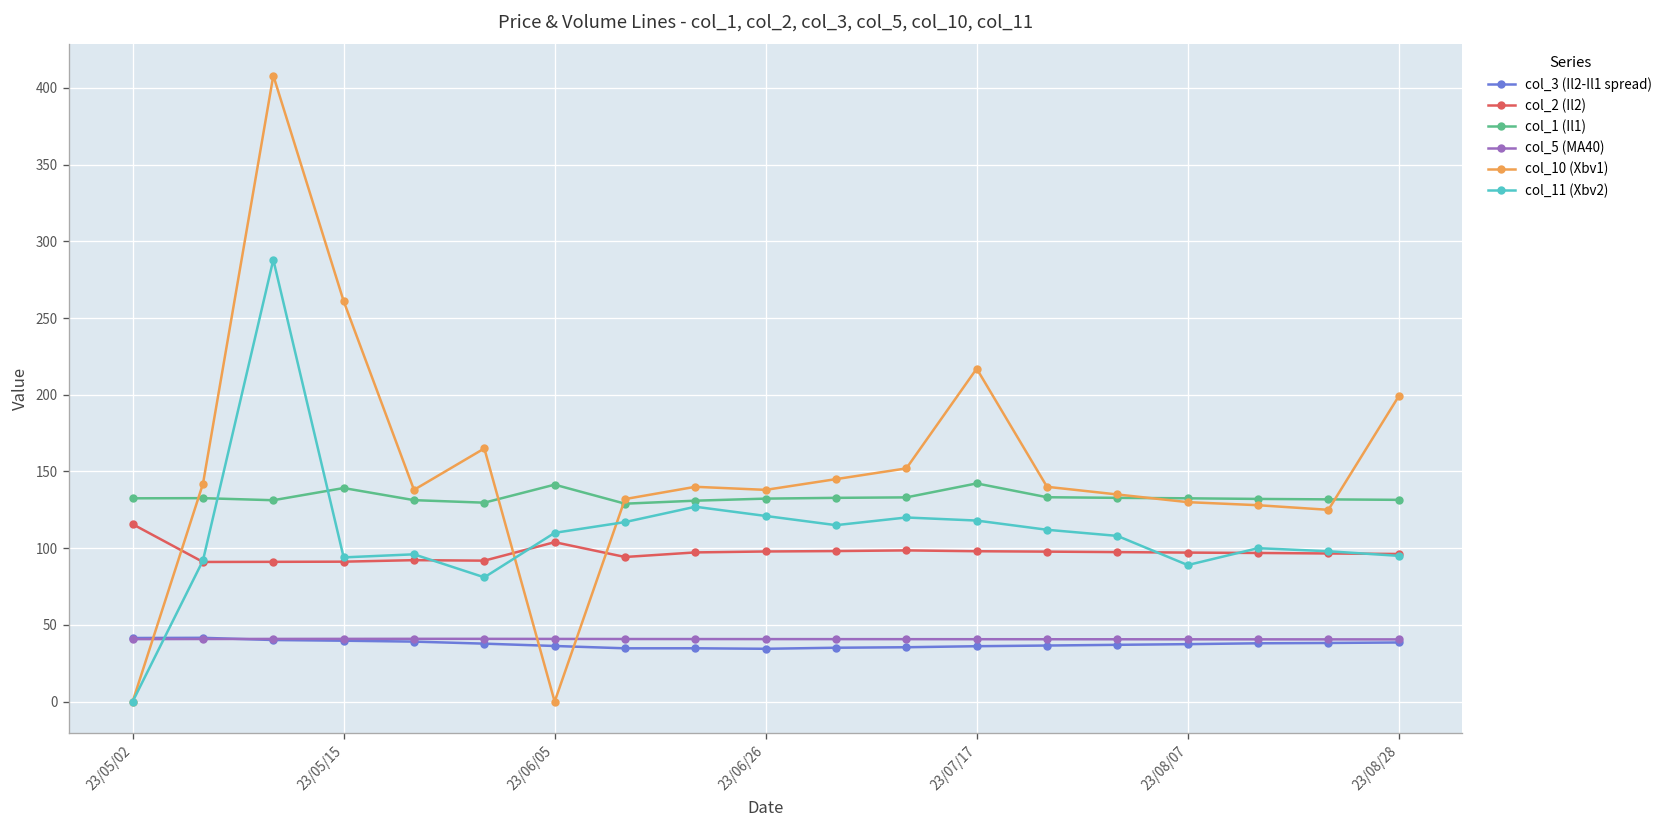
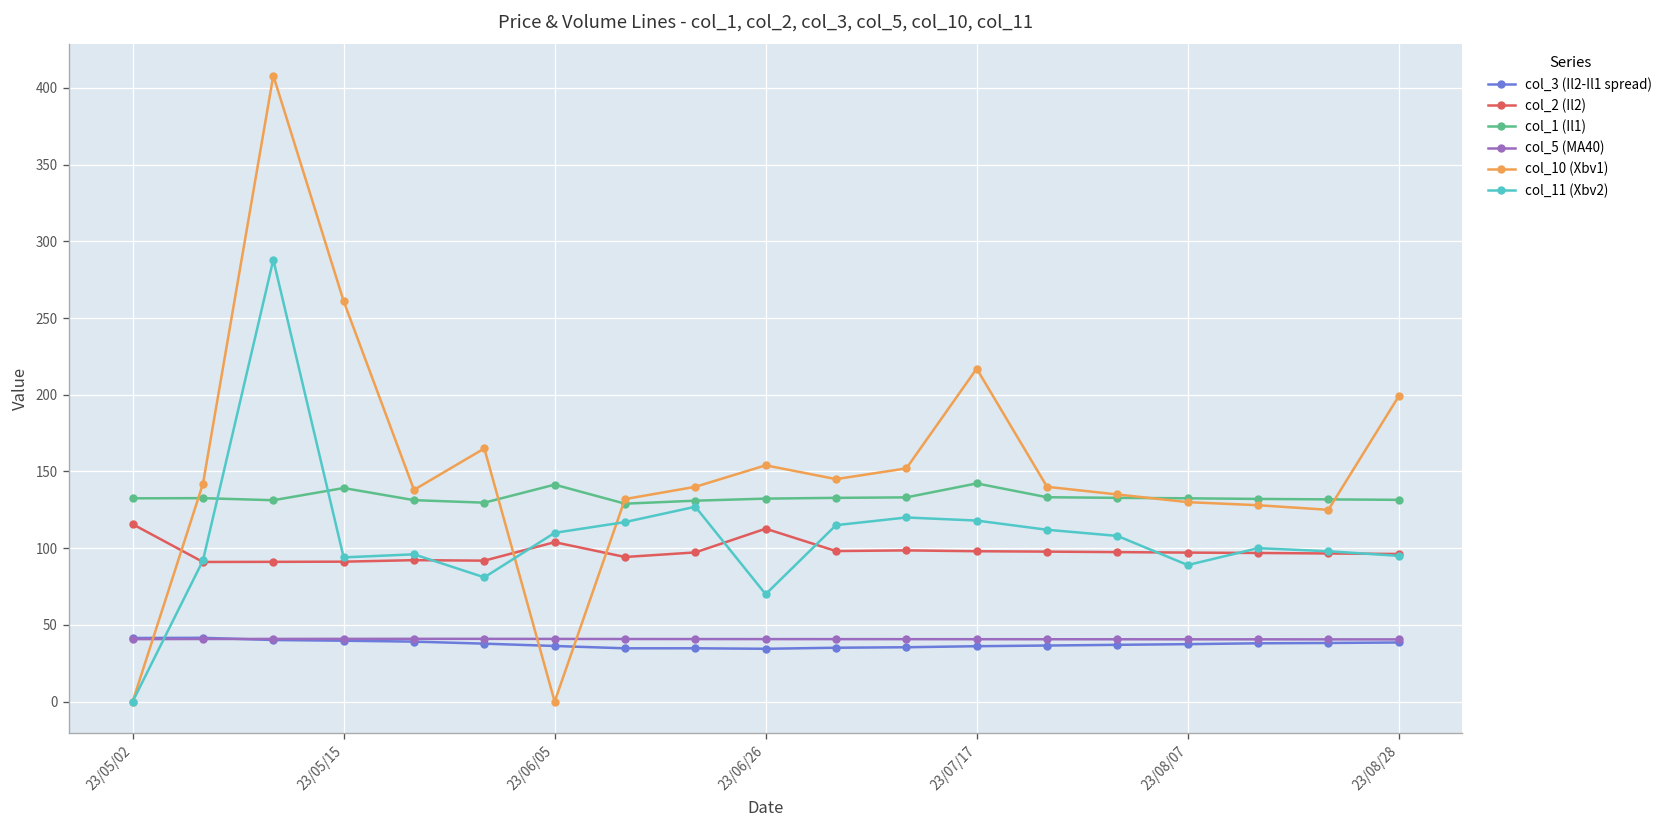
  {
    "col_2 (Il2)": {
      "23/05/02": 116,
      "23/05/15": 91,
      "23/06/05": 104,
-     "23/06/26": 98,
+     "23/06/26": 113,
      "23/07/17": 98,
      "23/08/07": 97
    },
    "col_1 (Il1)": {
      "23/05/02": 133,
      "23/05/15": 139,
      "23/06/05": 141,
      "23/06/26": 132,
      "23/07/17": 142,
      "23/08/07": 133,
      "23/08/28": 132
    },
    "col_10 (Xbv1)": {
      "23/05/15": 261,
      "23/06/05": 0,
-     "23/06/26": 138,
+     "23/06/26": 154,
      "23/07/17": 217,
      "23/08/07": 130,
      "23/08/28": 199
    },
    "col_11 (Xbv2)": {
      "23/05/15": 94,
      "23/06/05": 110,
-     "23/06/26": 121,
+     "23/06/26": 70,
      "23/07/17": 118,
      "23/08/07": 89
    }
  }
